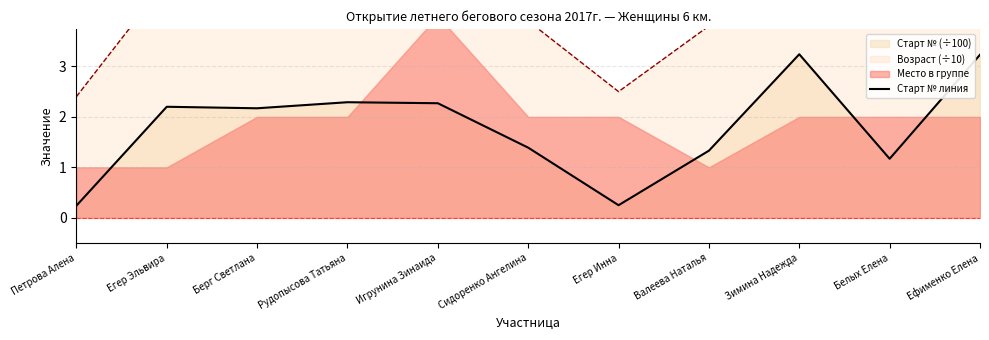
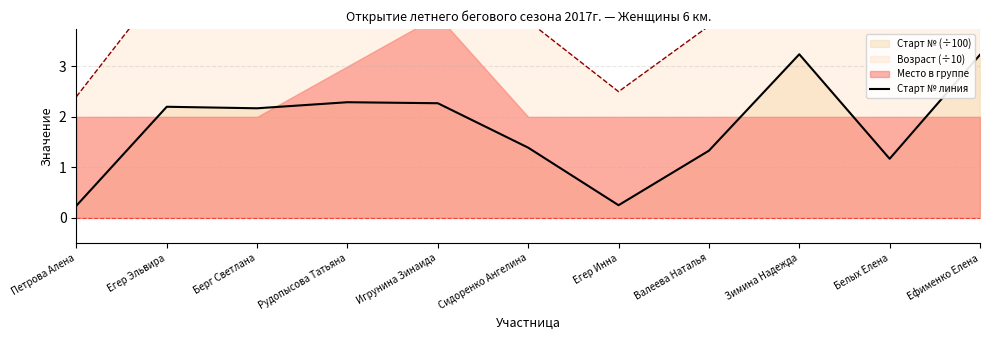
  {
    "Место в группе": {
-     "Петрова Алена": 1,
-     "Егер Эльвира": 1,
+     "Петрова Алена": 2,
+     "Егер Эльвира": 2,
      "Берг Светлана": 2,
-     "Рудопысова Татьяна": 2,
+     "Рудопысова Татьяна": 3,
      "Сидоренко Ангелина": 2,
      "Егер Инна": 2,
-     "Валеева Наталья": 1,
+     "Валеева Наталья": 2,
      "Зимина Надежда": 2,
      "Белых Елена": 2,
      "Ефименко Елена": 2
    }
  }
